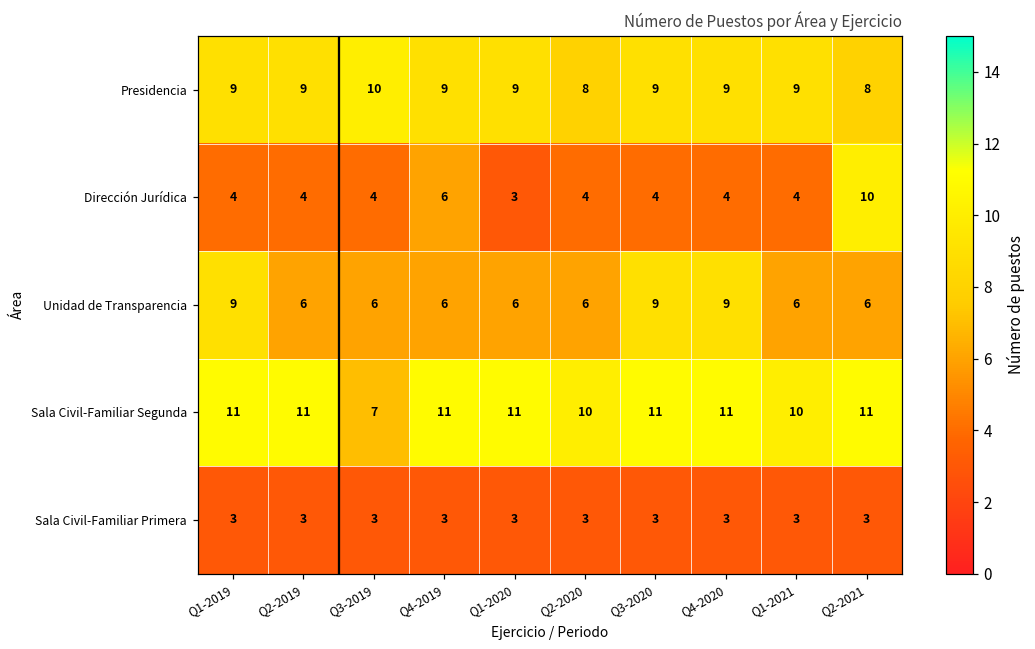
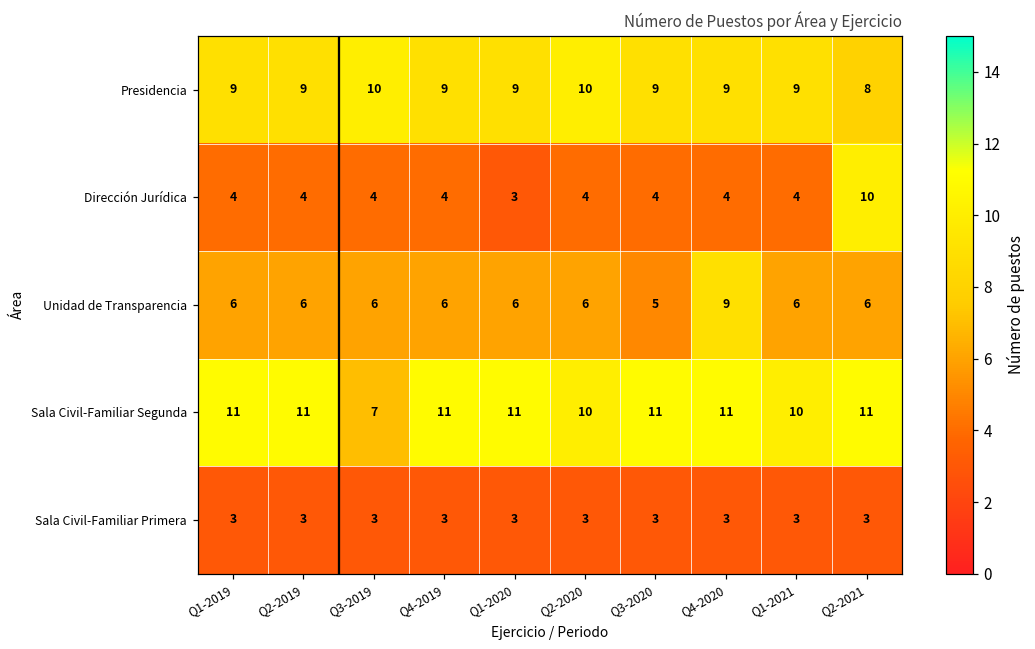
  {
    "Presidencia": {
      "Q1-2019": 9,
      "Q2-2019": 9,
      "Q3-2019": 10,
      "Q4-2019": 9,
      "Q1-2020": 9,
-     "Q2-2020": 8,
+     "Q2-2020": 10,
      "Q3-2020": 9,
      "Q4-2020": 9,
      "Q1-2021": 9,
      "Q2-2021": 8
    },
    "Dirección Jurídica": {
      "Q1-2019": 4,
      "Q2-2019": 4,
      "Q3-2019": 4,
-     "Q4-2019": 6,
+     "Q4-2019": 4,
      "Q1-2020": 3,
      "Q2-2020": 4,
      "Q3-2020": 4,
      "Q4-2020": 4,
      "Q1-2021": 4,
      "Q2-2021": 10
    },
    "Unidad de Transparencia": {
-     "Q1-2019": 9,
+     "Q1-2019": 6,
      "Q2-2019": 6,
      "Q3-2019": 6,
      "Q4-2019": 6,
      "Q1-2020": 6,
      "Q2-2020": 6,
-     "Q3-2020": 9,
+     "Q3-2020": 5,
      "Q4-2020": 9,
      "Q1-2021": 6,
      "Q2-2021": 6
    },
    "Sala Civil-Familiar Segunda": {
      "Q1-2019": 11,
      "Q2-2019": 11,
      "Q3-2019": 7,
      "Q4-2019": 11,
      "Q1-2020": 11,
      "Q2-2020": 10,
      "Q3-2020": 11,
      "Q4-2020": 11,
      "Q1-2021": 10,
      "Q2-2021": 11
    },
    "Sala Civil-Familiar Primera": {
      "Q1-2019": 3,
      "Q2-2019": 3,
      "Q3-2019": 3,
      "Q4-2019": 3,
      "Q1-2020": 3,
      "Q2-2020": 3,
      "Q3-2020": 3,
      "Q4-2020": 3,
      "Q1-2021": 3,
      "Q2-2021": 3
    }
  }
